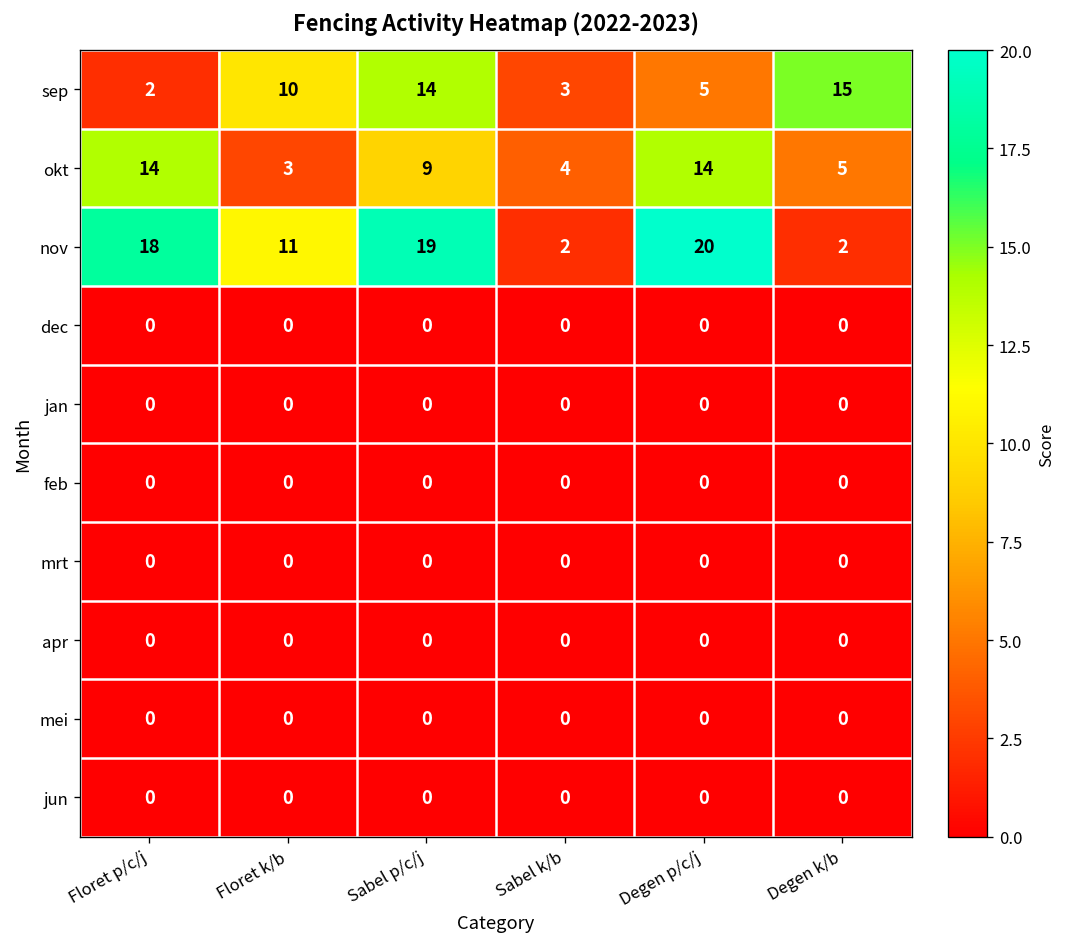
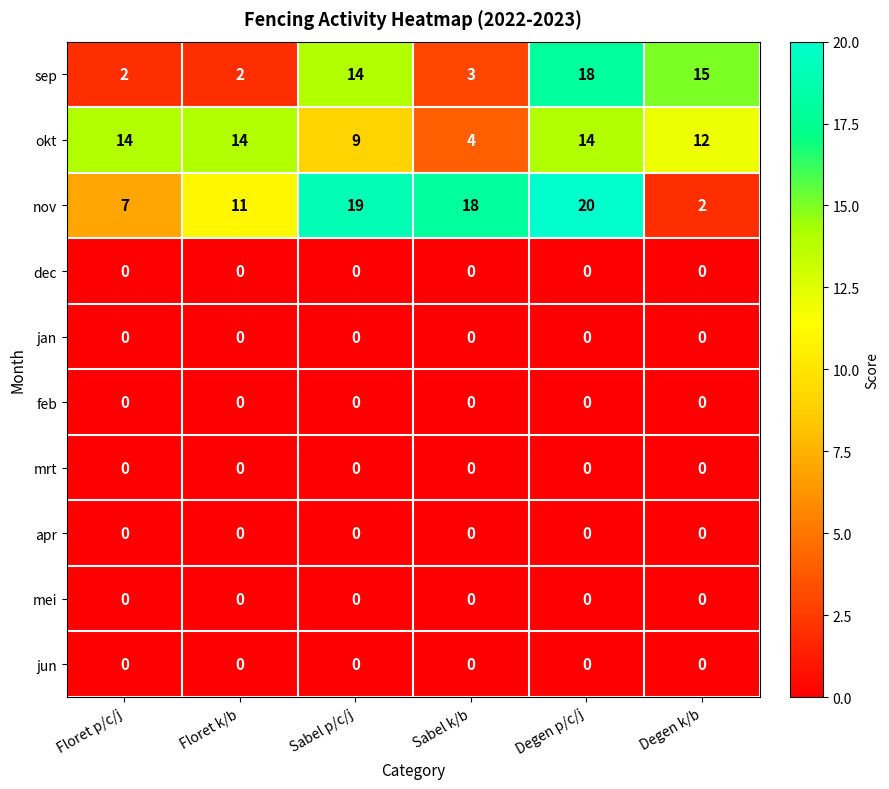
  {
    "sep": {
      "Floret p/c/j": 2,
-     "Floret k/b": 10,
+     "Floret k/b": 2,
      "Sabel p/c/j": 14,
      "Sabel k/b": 3,
-     "Degen p/c/j": 5,
+     "Degen p/c/j": 18,
      "Degen k/b": 15
    },
    "okt": {
      "Floret p/c/j": 14,
-     "Floret k/b": 3,
+     "Floret k/b": 14,
      "Sabel p/c/j": 9,
      "Sabel k/b": 4,
      "Degen p/c/j": 14,
-     "Degen k/b": 5
+     "Degen k/b": 12
    },
    "nov": {
-     "Floret p/c/j": 18,
+     "Floret p/c/j": 7,
      "Floret k/b": 11,
      "Sabel p/c/j": 19,
-     "Sabel k/b": 2,
+     "Sabel k/b": 18,
      "Degen p/c/j": 20,
      "Degen k/b": 2
    },
    "dec": {
      "Floret p/c/j": 0,
      "Floret k/b": 0,
      "Sabel p/c/j": 0,
      "Sabel k/b": 0,
      "Degen p/c/j": 0,
      "Degen k/b": 0
    },
    "jan": {
      "Floret p/c/j": 0,
      "Floret k/b": 0,
      "Sabel p/c/j": 0,
      "Sabel k/b": 0,
      "Degen p/c/j": 0,
      "Degen k/b": 0
    },
    "feb": {
      "Floret p/c/j": 0,
      "Floret k/b": 0,
      "Sabel p/c/j": 0,
      "Sabel k/b": 0,
      "Degen p/c/j": 0,
      "Degen k/b": 0
    },
    "mrt": {
      "Floret p/c/j": 0,
      "Floret k/b": 0,
      "Sabel p/c/j": 0,
      "Sabel k/b": 0,
      "Degen p/c/j": 0,
      "Degen k/b": 0
    },
    "apr": {
      "Floret p/c/j": 0,
      "Floret k/b": 0,
      "Sabel p/c/j": 0,
      "Sabel k/b": 0,
      "Degen p/c/j": 0,
      "Degen k/b": 0
    },
    "mei": {
      "Floret p/c/j": 0,
      "Floret k/b": 0,
      "Sabel p/c/j": 0,
      "Sabel k/b": 0,
      "Degen p/c/j": 0,
      "Degen k/b": 0
    },
    "jun": {
      "Floret p/c/j": 0,
      "Floret k/b": 0,
      "Sabel p/c/j": 0,
      "Sabel k/b": 0,
      "Degen p/c/j": 0,
      "Degen k/b": 0
    }
  }
